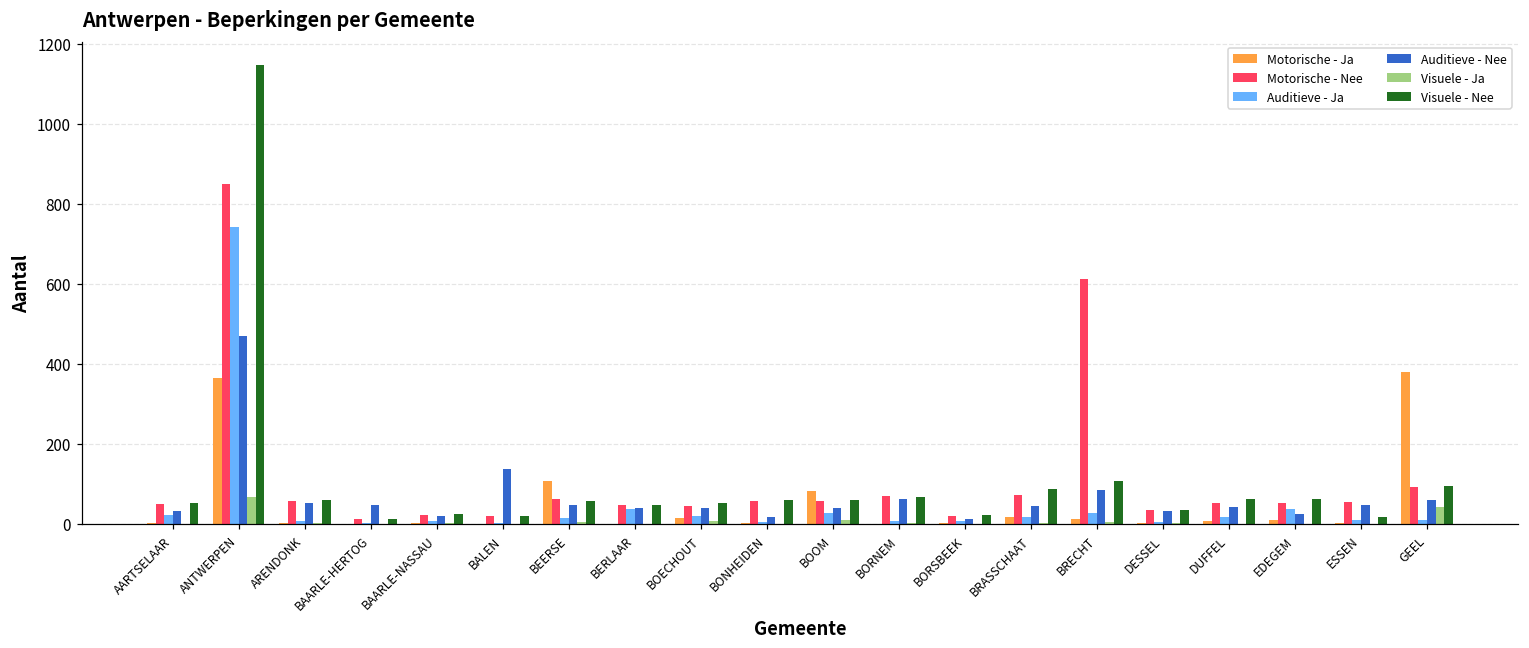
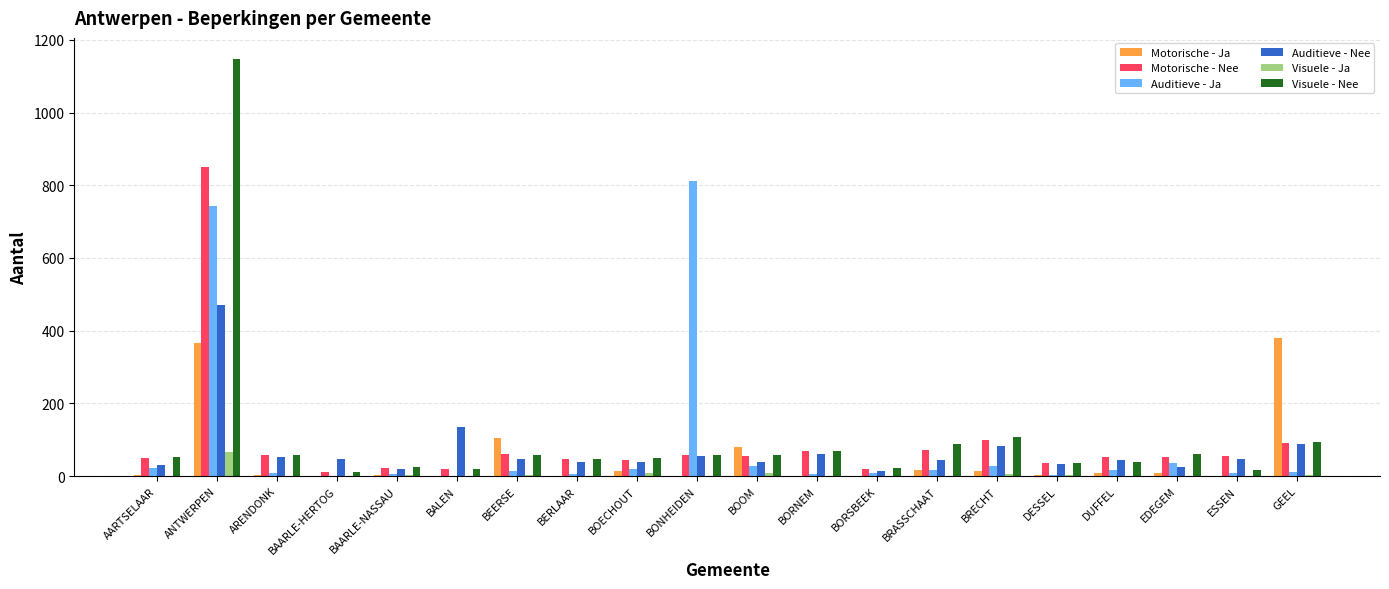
  {
    "Motorische - Ja": {
      "ANTWERPEN": 370,
      "BAARLE-HERTOG": 0,
      "BALEN": 0,
      "BEERSE": 110,
      "BERLAAR": 0,
      "BOECHOUT": 10,
      "BOOM": 80,
      "BORNEM": 0,
      "BRASSCHAAT": 20,
      "BRECHT": 10,
      "DUFFEL": 10,
      "EDEGEM": 10,
      "GEEL": 380
    },
    "Motorische - Nee": {
      "AARTSELAAR": 50,
      "ANTWERPEN": 850,
      "ARENDONK": 60,
      "BAARLE-HERTOG": 10,
      "BAARLE-NASSAU": 20,
      "BALEN": 20,
      "BEERSE": 60,
      "BERLAAR": 50,
      "BOECHOUT": 50,
      "BONHEIDEN": 60,
      "BOOM": 60,
      "BORNEM": 70,
      "BORSBEEK": 20,
      "BRASSCHAAT": 70,
-     "BRECHT": 610,
+     "BRECHT": 100,
      "DESSEL": 40,
      "DUFFEL": 50,
      "EDEGEM": 50,
      "ESSEN": 50,
      "GEEL": 90
    },
    "Auditieve - Ja": {
      "AARTSELAAR": 20,
      "ANTWERPEN": 740,
      "ARENDONK": 10,
      "BAARLE-NASSAU": 10,
      "BEERSE": 20,
-     "BERLAAR": 40,
+     "BERLAAR": 10,
      "BOECHOUT": 20,
-     "BONHEIDEN": 10,
+     "BONHEIDEN": 810,
      "BOOM": 30,
      "BORNEM": 10,
      "BORSBEEK": 10,
      "BRASSCHAAT": 20,
      "BRECHT": 30,
      "DUFFEL": 20,
      "EDEGEM": 40,
      "ESSEN": 10,
      "GEEL": 10
    },
    "Auditieve - Nee": {
      "AARTSELAAR": 30,
      "ANTWERPEN": 470,
      "ARENDONK": 50,
      "BAARLE-HERTOG": 50,
      "BAARLE-NASSAU": 20,
      "BALEN": 140,
      "BEERSE": 50,
      "BERLAAR": 40,
      "BOECHOUT": 40,
-     "BONHEIDEN": 20,
+     "BONHEIDEN": 50,
      "BOOM": 40,
      "BORNEM": 60,
      "BORSBEEK": 10,
      "BRASSCHAAT": 50,
      "BRECHT": 80,
      "DESSEL": 30,
      "DUFFEL": 40,
      "EDEGEM": 20,
      "ESSEN": 50,
-     "GEEL": 60
+     "GEEL": 90
    },
    "Visuele - Ja": {
      "AARTSELAAR": 0,
      "ANTWERPEN": 70,
      "BAARLE-HERTOG": 0,
      "BALEN": 0,
      "BERLAAR": 0,
      "BOECHOUT": 10,
      "BONHEIDEN": 0,
      "BOOM": 10,
      "BORSBEEK": 0,
      "DUFFEL": 0,
      "EDEGEM": 0,
      "ESSEN": 0,
-     "GEEL": 40
+     "GEEL": 0
    },
    "Visuele - Nee": {
      "AARTSELAAR": 50,
      "ANTWERPEN": 1150,
      "ARENDONK": 60,
      "BAARLE-HERTOG": 10,
      "BAARLE-NASSAU": 20,
      "BALEN": 20,
      "BEERSE": 60,
      "BERLAAR": 50,
      "BOECHOUT": 50,
      "BONHEIDEN": 60,
      "BOOM": 60,
      "BORNEM": 70,
      "BORSBEEK": 20,
      "BRASSCHAAT": 90,
      "BRECHT": 110,
      "DESSEL": 40,
-     "DUFFEL": 60,
+     "DUFFEL": 40,
      "EDEGEM": 60,
      "ESSEN": 20,
      "GEEL": 90
    }
  }
